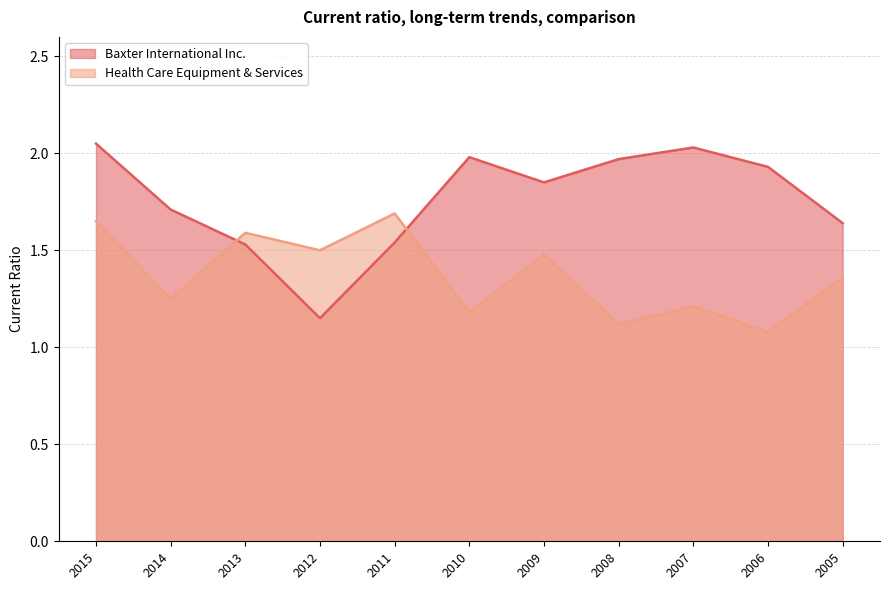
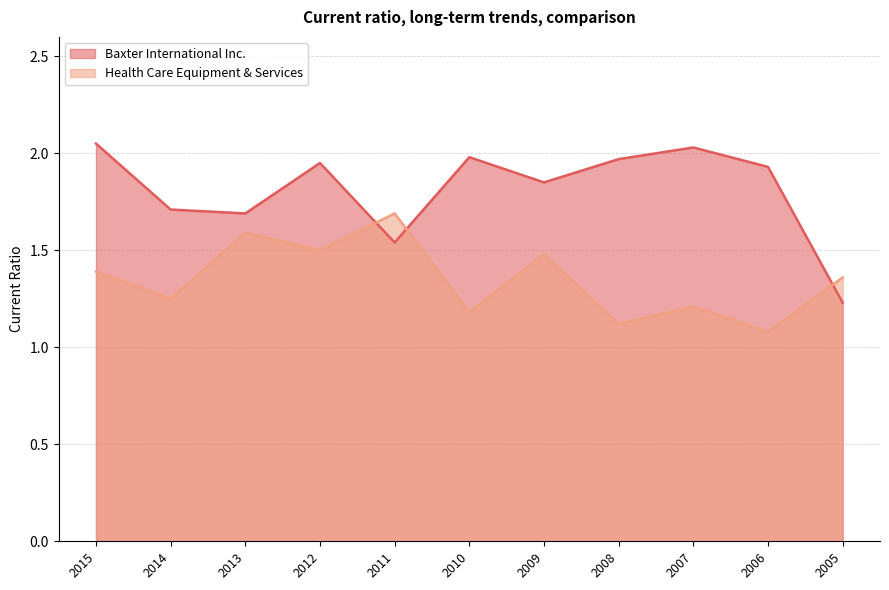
  {
    "Baxter International Inc.": {
      "2015": 2.05,
      "2014": 1.71,
-     "2013": 1.53,
-     "2012": 1.15,
+     "2013": 1.69,
+     "2012": 1.95,
      "2011": 1.54,
      "2010": 1.98,
      "2009": 1.85,
      "2008": 1.97,
      "2007": 2.03,
      "2006": 1.93,
-     "2005": 1.64
+     "2005": 1.23
    },
    "Health Care Equipment & Services": {
-     "2015": 1.65,
+     "2015": 1.39,
      "2014": 1.25,
      "2013": 1.59,
      "2012": 1.50,
      "2011": 1.69,
      "2010": 1.18,
      "2009": 1.48,
      "2008": 1.12,
      "2007": 1.21,
      "2006": 1.08,
      "2005": 1.36
    }
  }
